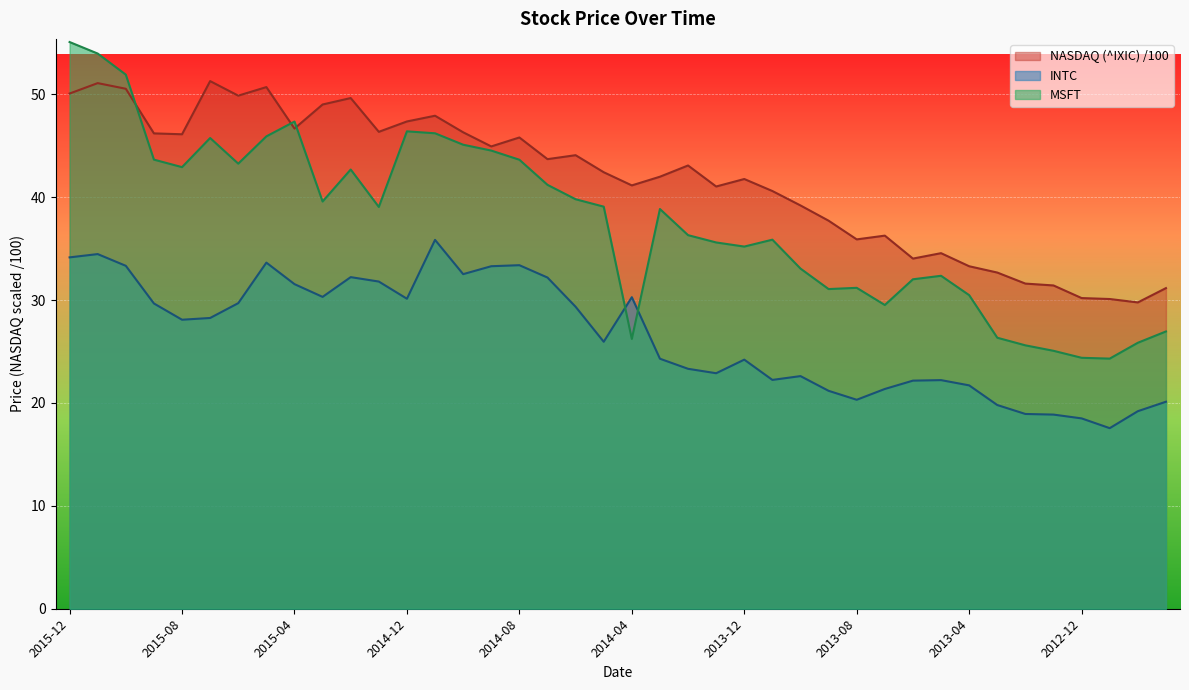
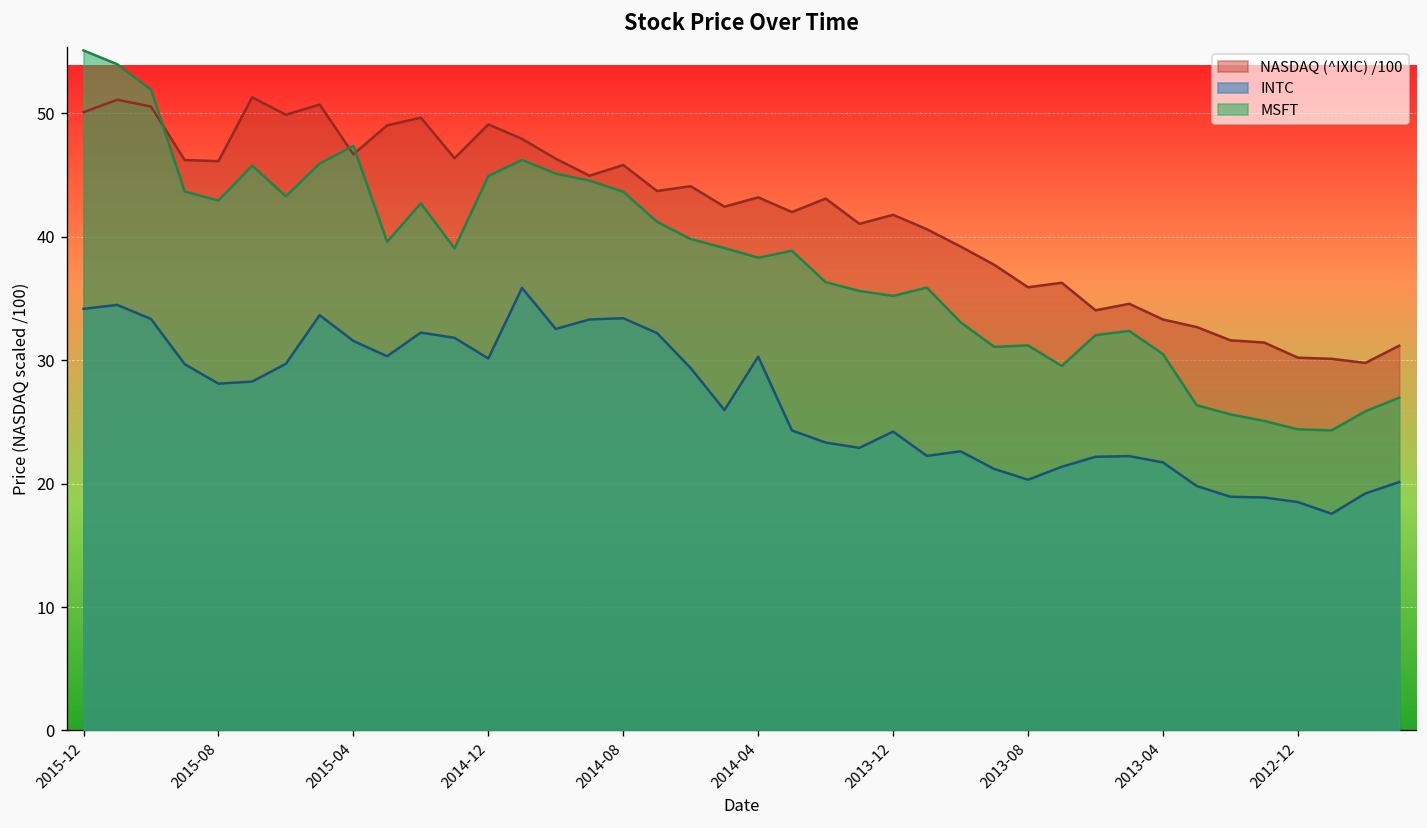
  {
    "NASDAQ (^IXIC) /100": {
      "2015-12": 50.1,
      "2015-08": 46.1,
      "2015-04": 46.7,
-     "2014-12": 47.4,
+     "2014-12": 49.1,
      "2014-08": 45.8,
-     "2014-04": 41.1,
+     "2014-04": 43.2,
      "2013-12": 41.8,
      "2013-08": 35.9,
      "2013-04": 33.3,
      "2012-12": 30.2
    },
    "INTC": {
      "2015-12": 34.2,
      "2015-08": 28.1,
      "2015-04": 31.6,
      "2014-12": 30.1,
      "2014-08": 33.4,
      "2014-04": 30.3,
      "2013-12": 24.2,
      "2013-08": 20.3,
      "2013-04": 21.7,
      "2012-12": 18.5
    },
    "MSFT": {
      "2015-12": 55.1,
      "2015-08": 42.9,
      "2015-04": 47.4,
-     "2014-12": 46.4,
+     "2014-12": 44.9,
      "2014-08": 43.6,
-     "2014-04": 26.2,
+     "2014-04": 38.3,
      "2013-12": 35.2,
      "2013-08": 31.2,
      "2013-04": 30.5,
      "2012-12": 24.4
    }
  }
